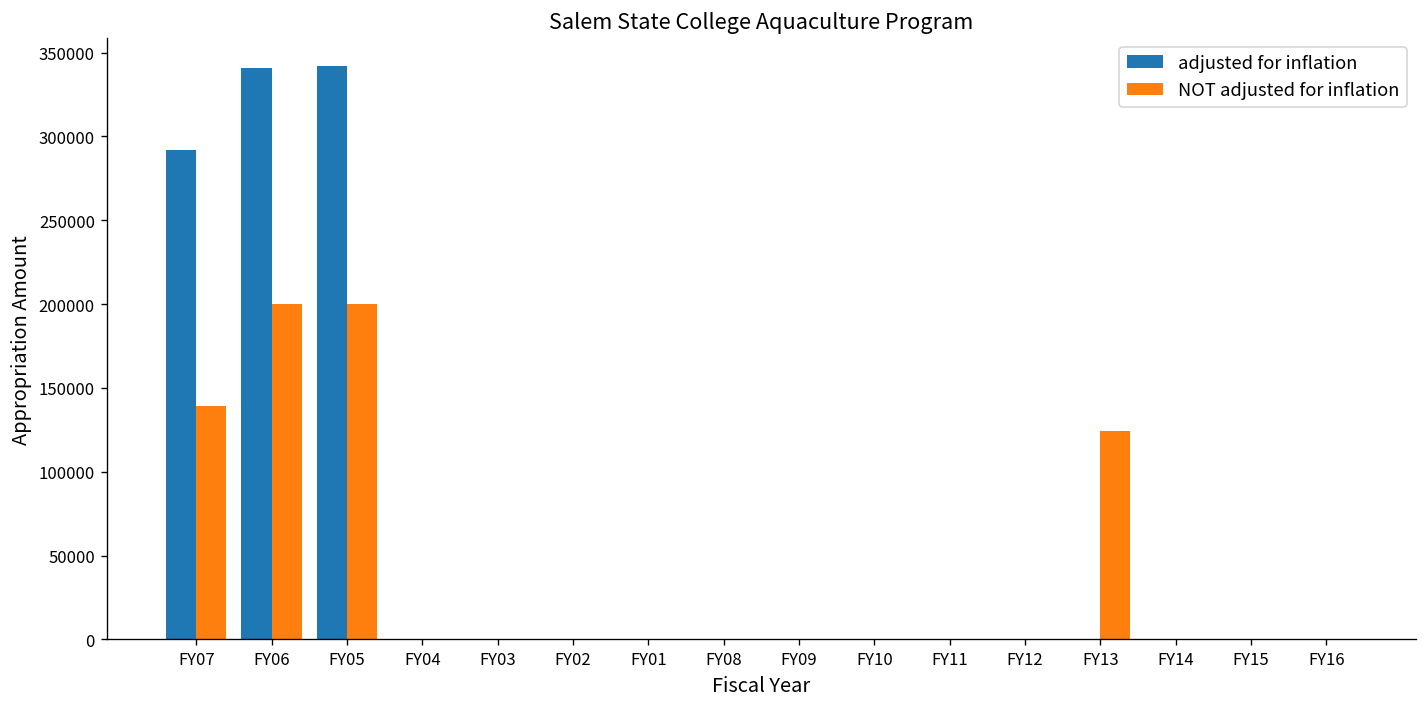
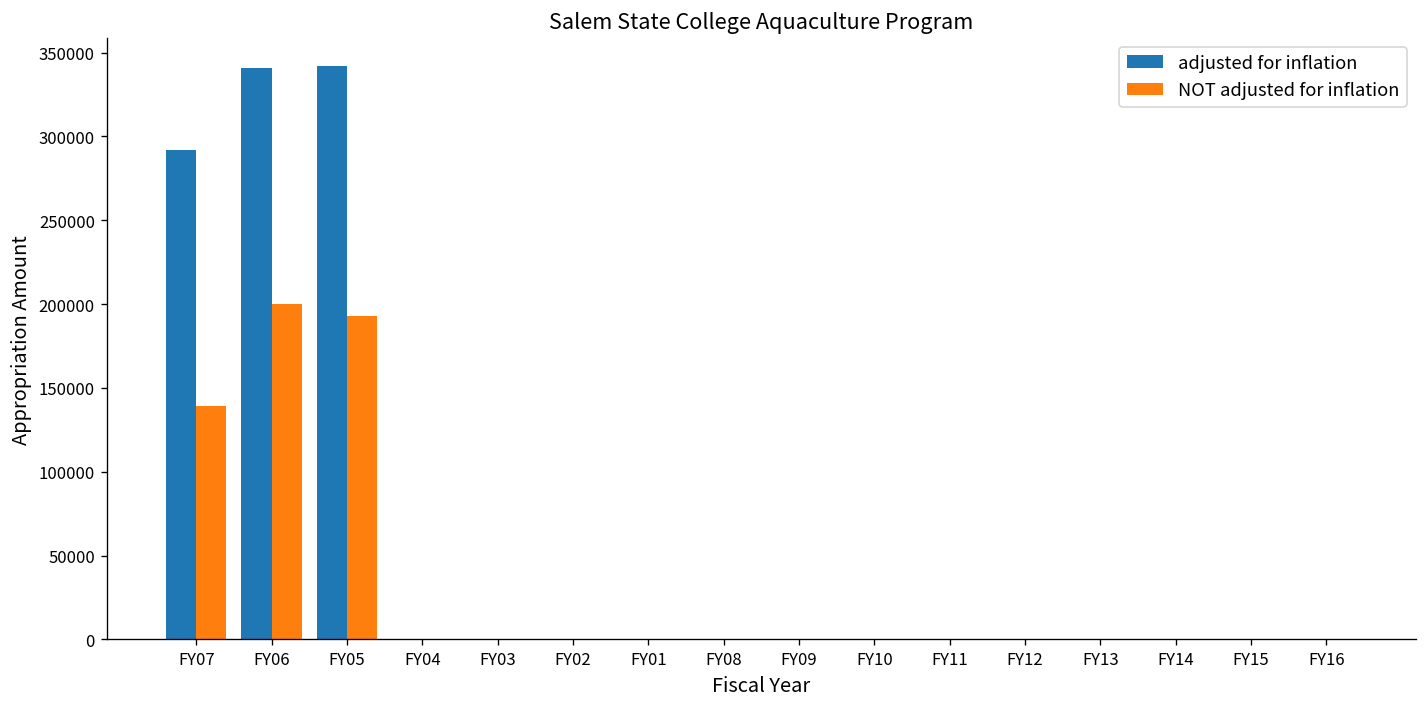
  {
    "adjusted for inflation": {
      "FY07": 292000,
      "FY06": 341000,
      "FY05": 342000,
      "FY04": 0,
      "FY03": 0,
      "FY02": 0,
      "FY01": 0,
      "FY08": 0,
      "FY09": 0,
      "FY10": 0,
      "FY11": 0,
      "FY12": 0,
      "FY13": 0,
      "FY14": 0,
      "FY15": 0,
      "FY16": 0
    },
    "NOT adjusted for inflation": {
      "FY07": 139000,
      "FY06": 200000,
-     "FY05": 200000,
+     "FY05": 193000,
      "FY04": 0,
      "FY03": 0,
      "FY02": 0,
      "FY01": 0,
      "FY08": 0,
      "FY09": 0,
      "FY10": 0,
      "FY11": 0,
      "FY12": 0,
-     "FY13": 124000,
+     "FY13": 0,
      "FY14": 0,
      "FY15": 0,
      "FY16": 0
    }
  }
